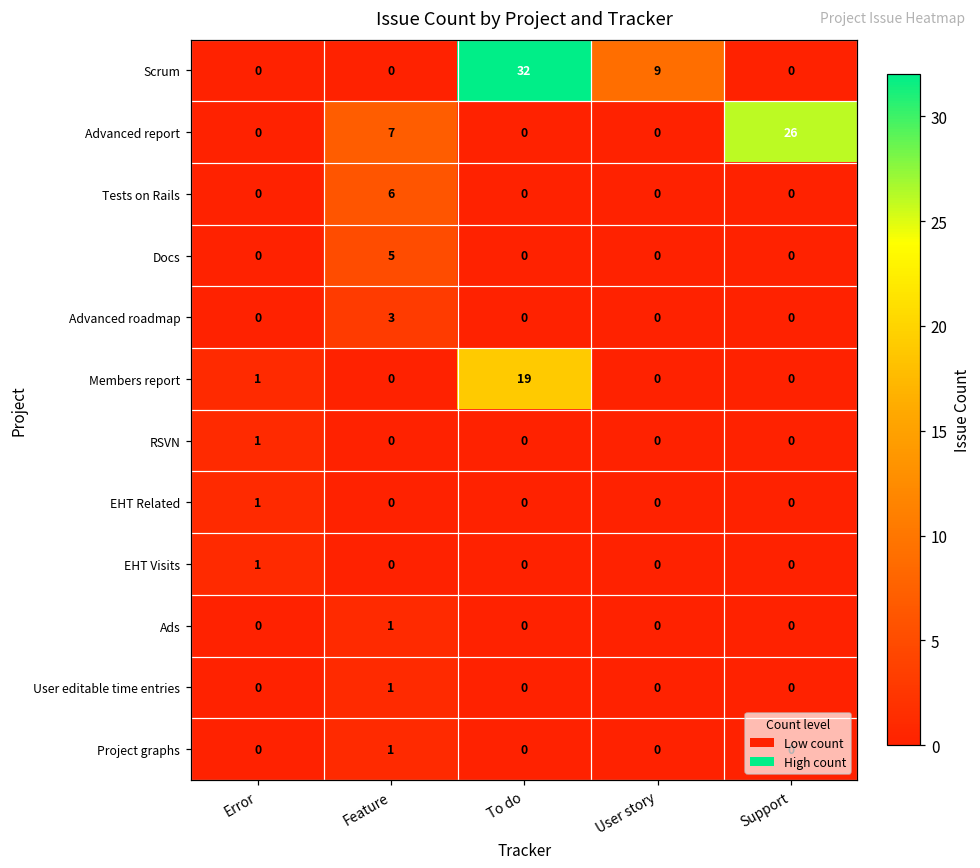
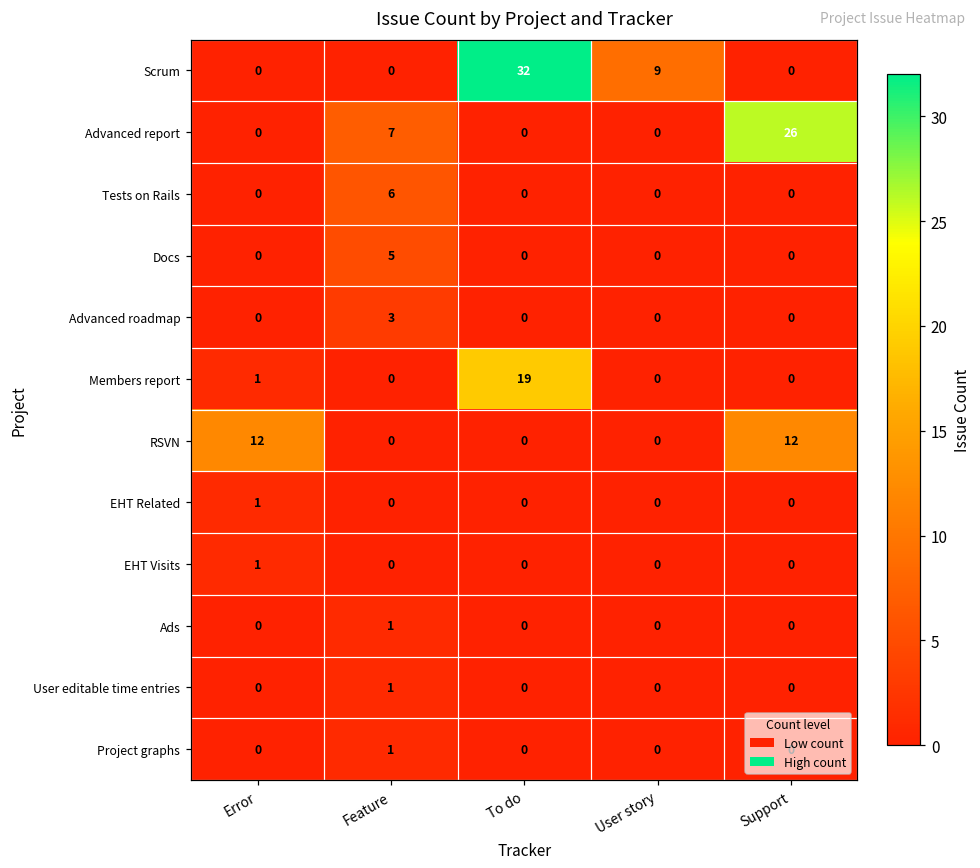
  {
    "Scrum": {
      "Error": 0,
      "Feature": 0,
      "To do": 32,
      "User story": 9,
      "Support": 0
    },
    "Advanced report": {
      "Error": 0,
      "Feature": 7,
      "To do": 0,
      "User story": 0,
      "Support": 26
    },
    "Tests on Rails": {
      "Error": 0,
      "Feature": 6,
      "To do": 0,
      "User story": 0,
      "Support": 0
    },
    "Docs": {
      "Error": 0,
      "Feature": 5,
      "To do": 0,
      "User story": 0,
      "Support": 0
    },
    "Advanced roadmap": {
      "Error": 0,
      "Feature": 3,
      "To do": 0,
      "User story": 0,
      "Support": 0
    },
    "Members report": {
      "Error": 1,
      "Feature": 0,
      "To do": 19,
      "User story": 0,
      "Support": 0
    },
    "RSVN": {
-     "Error": 1,
+     "Error": 12,
      "Feature": 0,
      "To do": 0,
      "User story": 0,
-     "Support": 0
+     "Support": 12
    },
    "EHT Related": {
      "Error": 1,
      "Feature": 0,
      "To do": 0,
      "User story": 0,
      "Support": 0
    },
    "EHT Visits": {
      "Error": 1,
      "Feature": 0,
      "To do": 0,
      "User story": 0,
      "Support": 0
    },
    "Ads": {
      "Error": 0,
      "Feature": 1,
      "To do": 0,
      "User story": 0,
      "Support": 0
    },
    "User editable time entries": {
      "Error": 0,
      "Feature": 1,
      "To do": 0,
      "User story": 0,
      "Support": 0
    },
    "Project graphs": {
      "Error": 0,
      "Feature": 1,
      "To do": 0,
      "User story": 0
    }
  }
